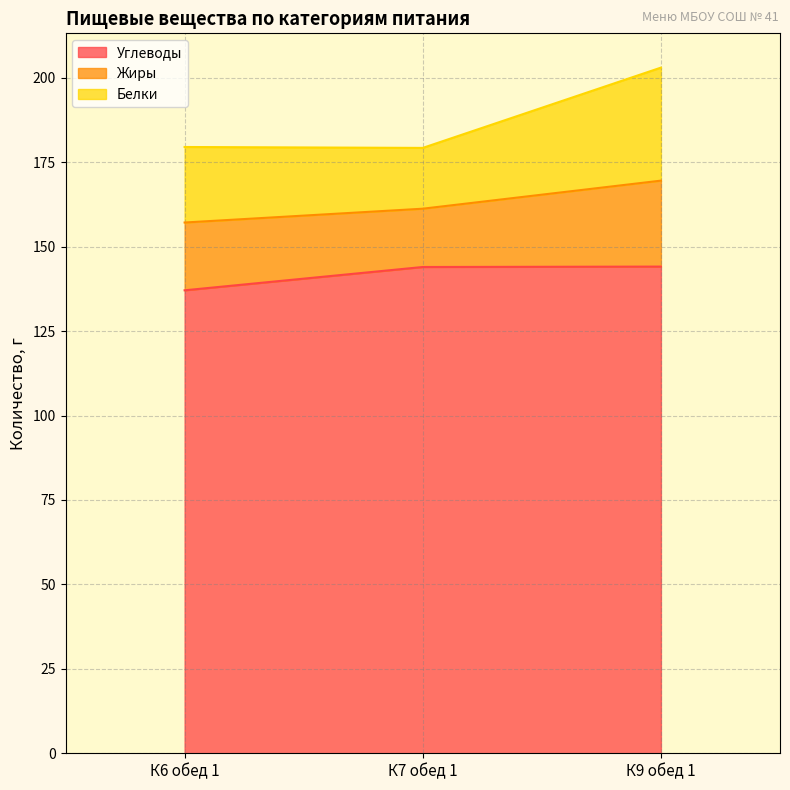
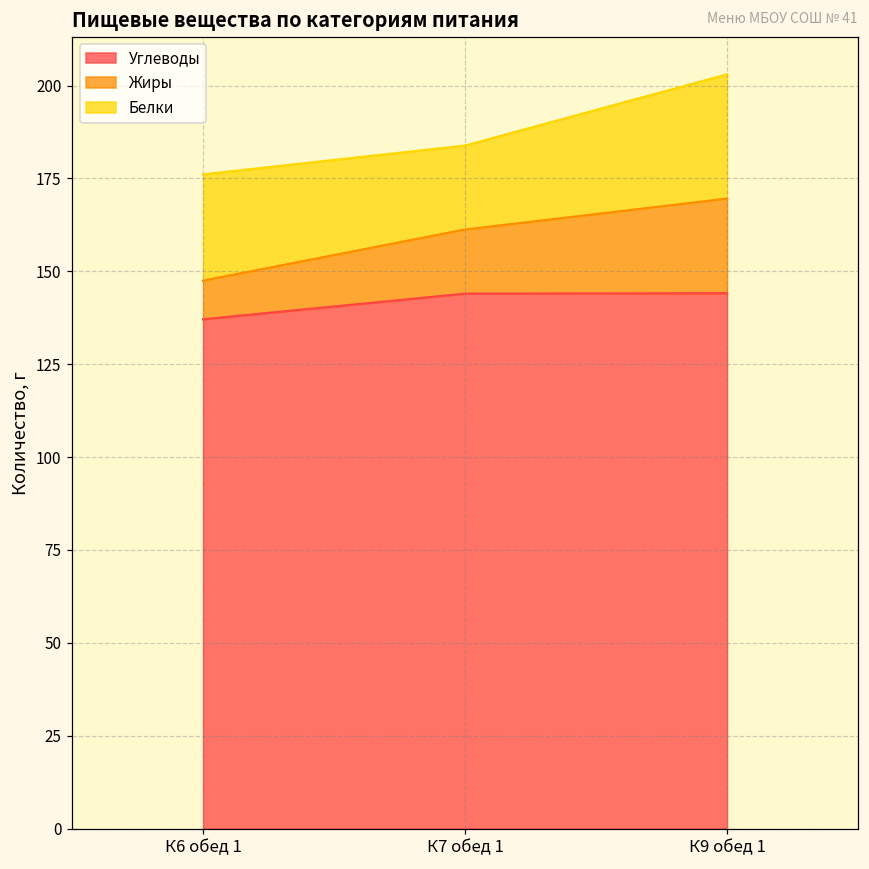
  {
    "Углеводы": {
      "К6 обед 1": 137,
      "К7 обед 1": 144,
      "К9 обед 1": 144
    },
    "Жиры": {
-     "К6 обед 1": 20,
+     "К6 обед 1": 10,
      "К7 обед 1": 17,
      "К9 обед 1": 25
    },
    "Белки": {
-     "К6 обед 1": 22,
-     "К7 обед 1": 18,
+     "К6 обед 1": 29,
+     "К7 обед 1": 23,
      "К9 обед 1": 33
    }
  }
